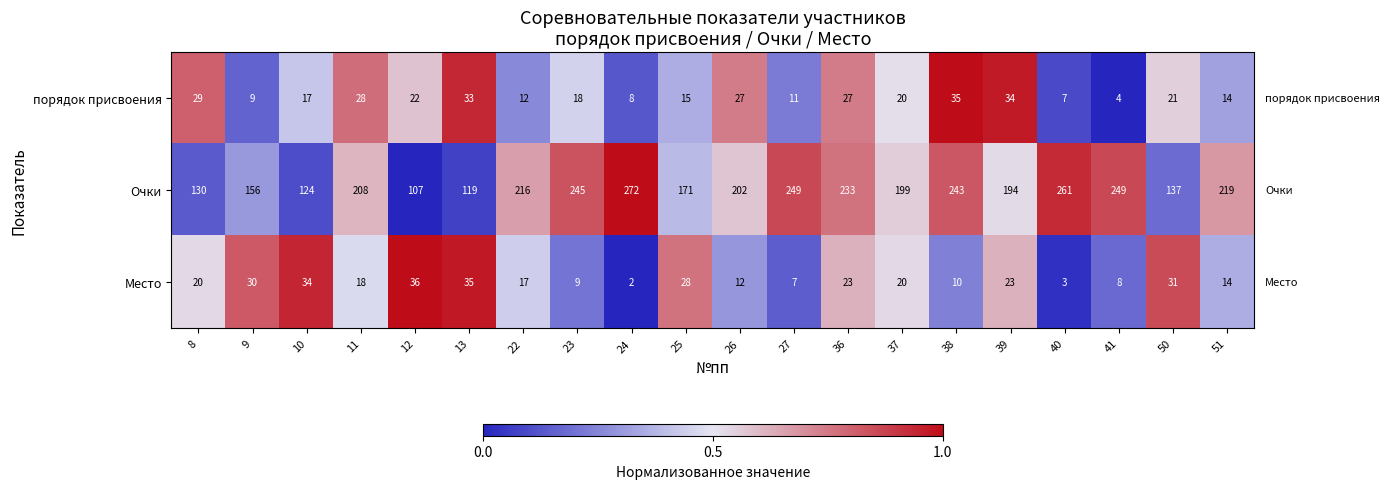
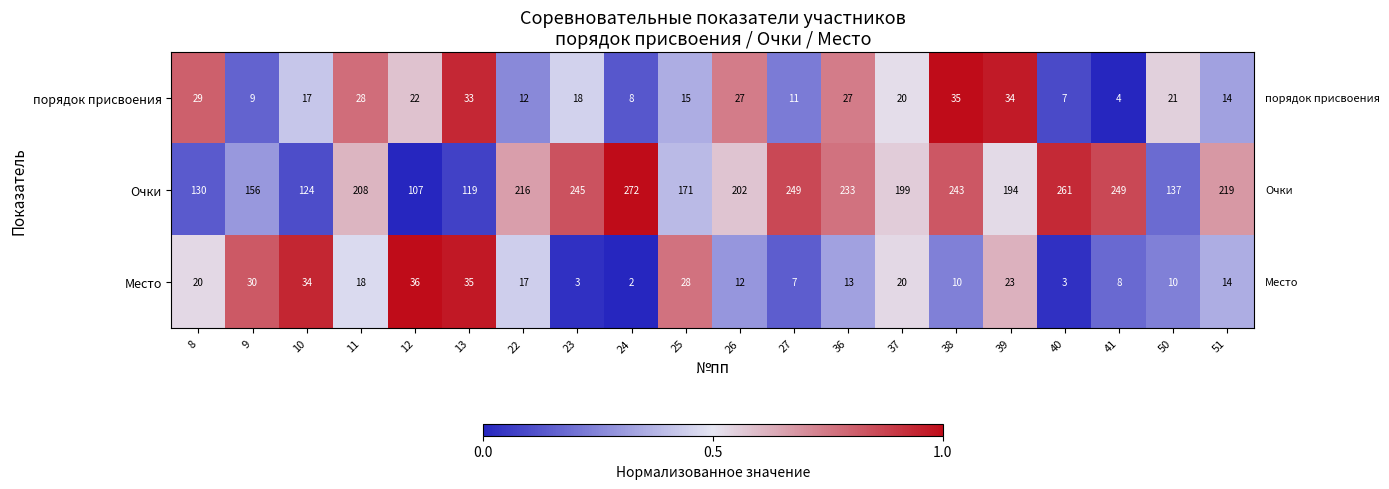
  {
    "порядок присвоения": {
      "8": 29,
      "9": 9,
      "10": 17,
      "11": 28,
      "12": 22,
      "13": 33,
      "22": 12,
      "23": 18,
      "24": 8,
      "25": 15,
      "26": 27,
      "27": 11,
      "36": 27,
      "37": 20,
      "38": 35,
      "39": 34,
      "40": 7,
      "41": 4,
      "50": 21,
      "51": 14
    },
    "Очки": {
      "8": 130,
      "9": 156,
      "10": 124,
      "11": 208,
      "12": 107,
      "13": 119,
      "22": 216,
      "23": 245,
      "24": 272,
      "25": 171,
      "26": 202,
      "27": 249,
      "36": 233,
      "37": 199,
      "38": 243,
      "39": 194,
      "40": 261,
      "41": 249,
      "50": 137,
      "51": 219
    },
    "Место": {
      "8": 20,
      "9": 30,
      "10": 34,
      "11": 18,
      "12": 36,
      "13": 35,
      "22": 17,
-     "23": 9,
+     "23": 3,
      "24": 2,
      "25": 28,
      "26": 12,
      "27": 7,
-     "36": 23,
+     "36": 13,
      "37": 20,
      "38": 10,
      "39": 23,
      "40": 3,
      "41": 8,
-     "50": 31,
+     "50": 10,
      "51": 14
    }
  }
